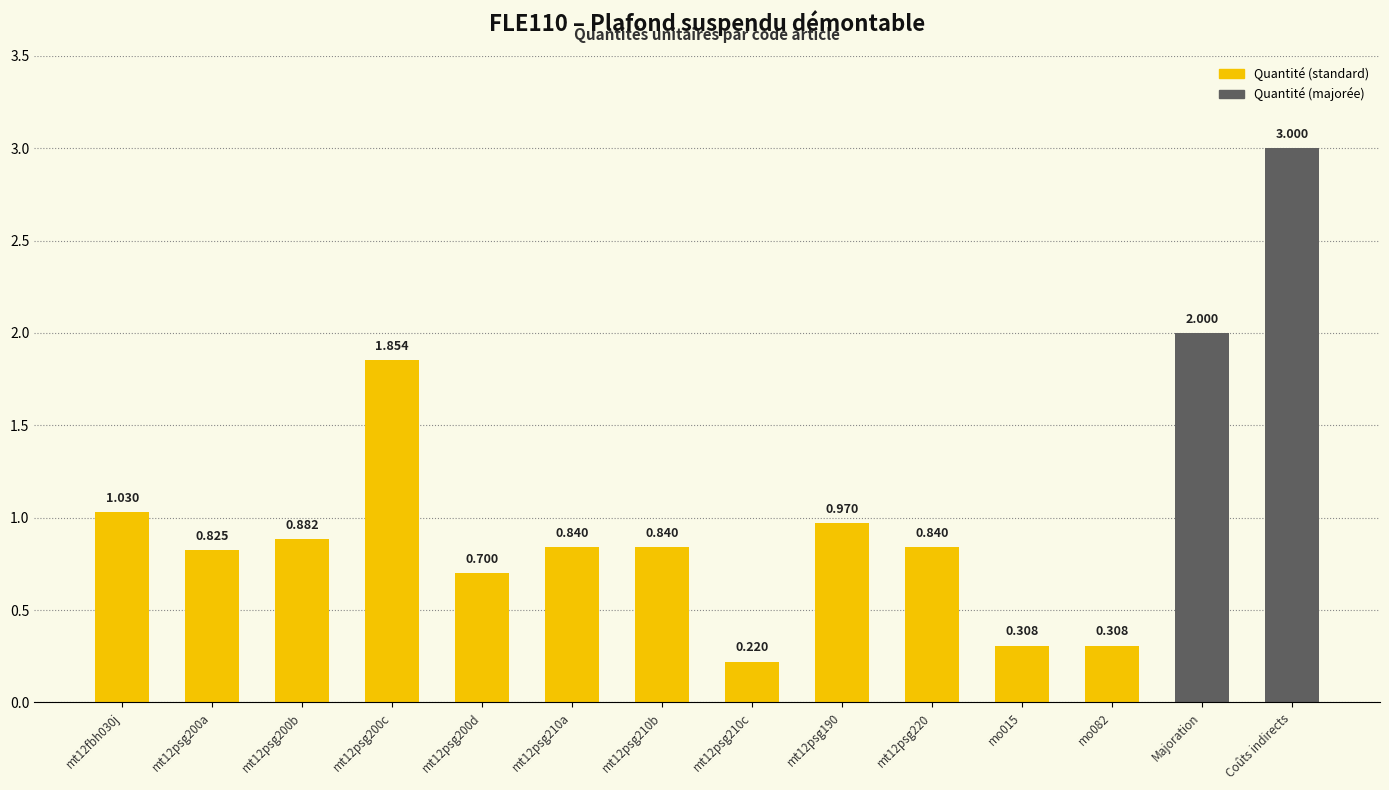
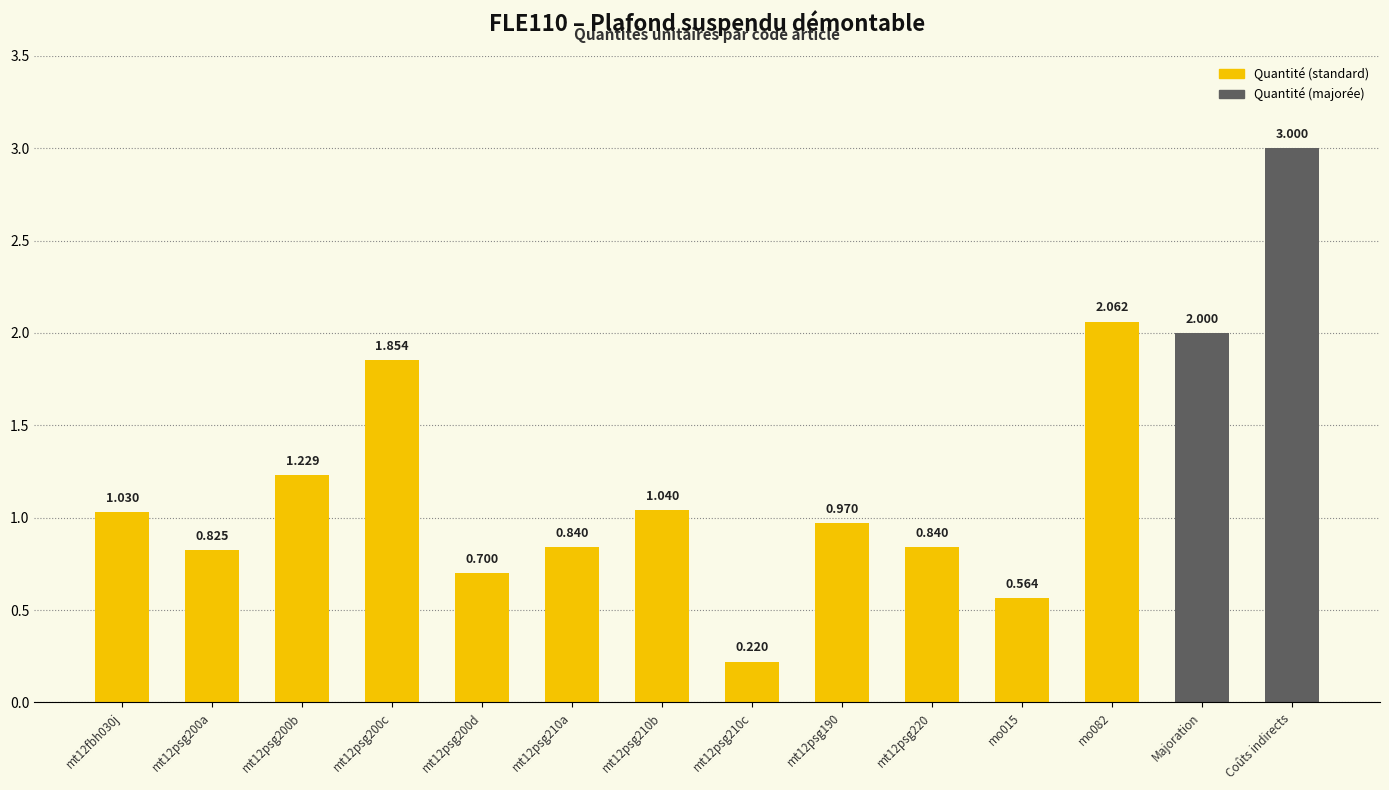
  {
    "mt12fbh030j": 1.030,
    "mt12psg200a": 0.825,
-   "mt12psg200b": 0.882,
+   "mt12psg200b": 1.229,
    "mt12psg200c": 1.854,
    "mt12psg200d": 0.700,
    "mt12psg210a": 0.840,
-   "mt12psg210b": 0.840,
+   "mt12psg210b": 1.040,
    "mt12psg210c": 0.220,
    "mt12psg190": 0.970,
    "mt12psg220": 0.840,
-   "mo015": 0.308,
-   "mo082": 0.308,
+   "mo015": 0.564,
+   "mo082": 2.062,
    "Majoration": 2.000,
    "Coûts indirects": 3.000
  }
